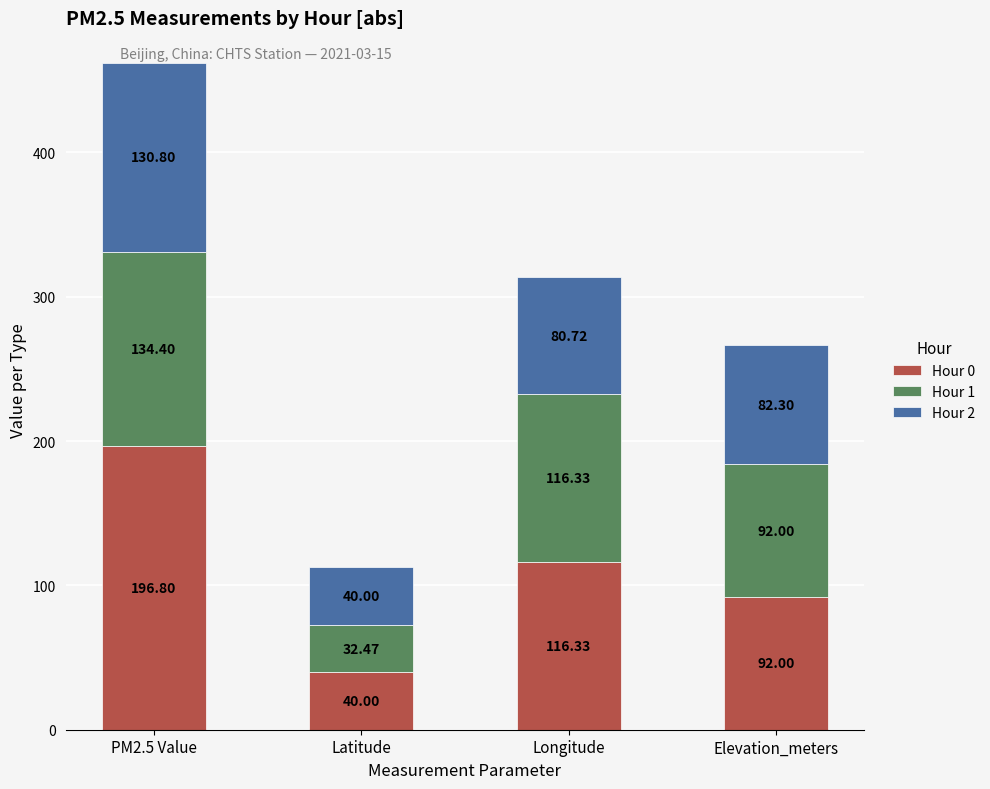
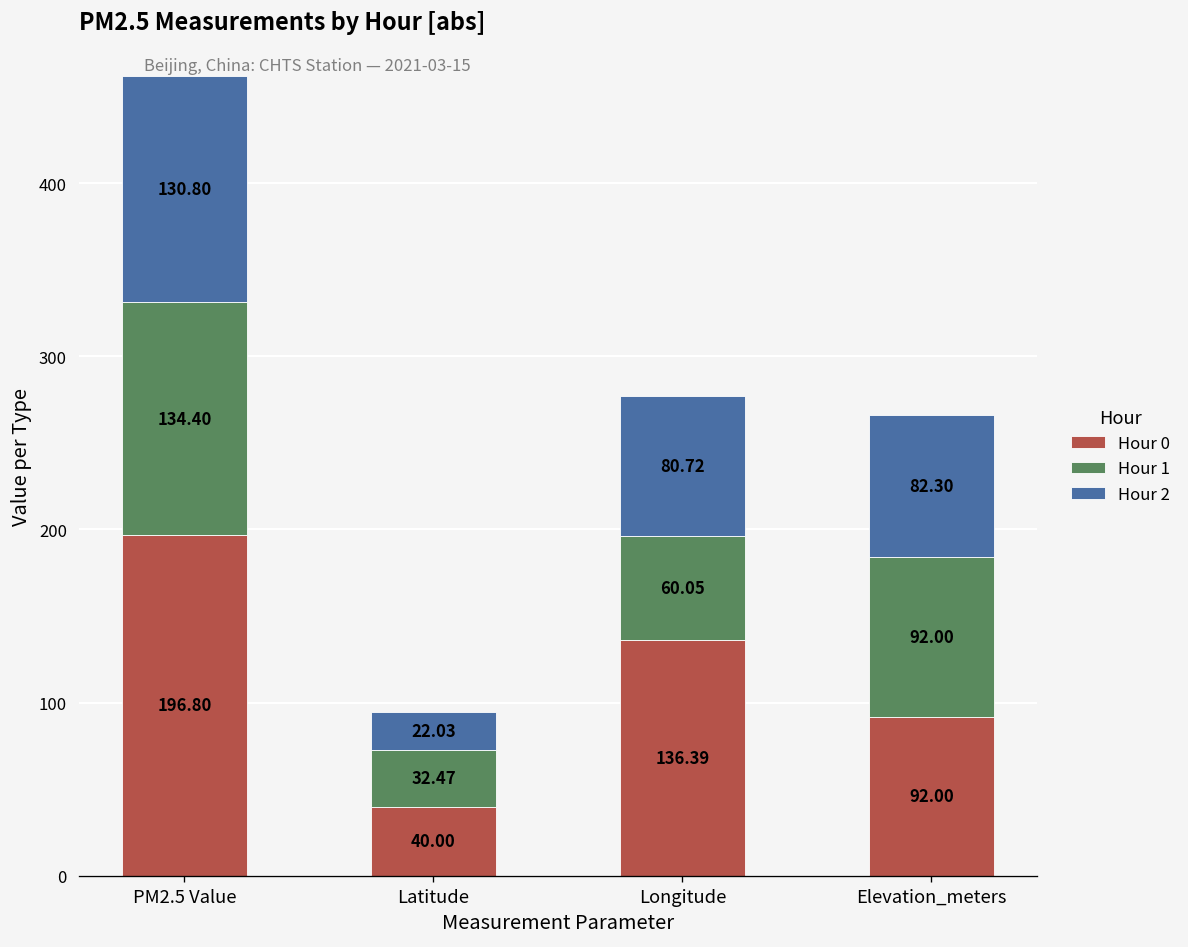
  {
    "Hour 0": {
      "PM2.5 Value": 196.80,
      "Latitude": 40.00,
-     "Longitude": 116.33,
+     "Longitude": 136.39,
      "Elevation_meters": 92.00
    },
    "Hour 1": {
      "PM2.5 Value": 134.40,
      "Latitude": 32.47,
-     "Longitude": 116.33,
+     "Longitude": 60.05,
      "Elevation_meters": 92.00
    },
    "Hour 2": {
      "PM2.5 Value": 130.80,
-     "Latitude": 40.00,
+     "Latitude": 22.03,
      "Longitude": 80.72,
      "Elevation_meters": 82.30
    }
  }
